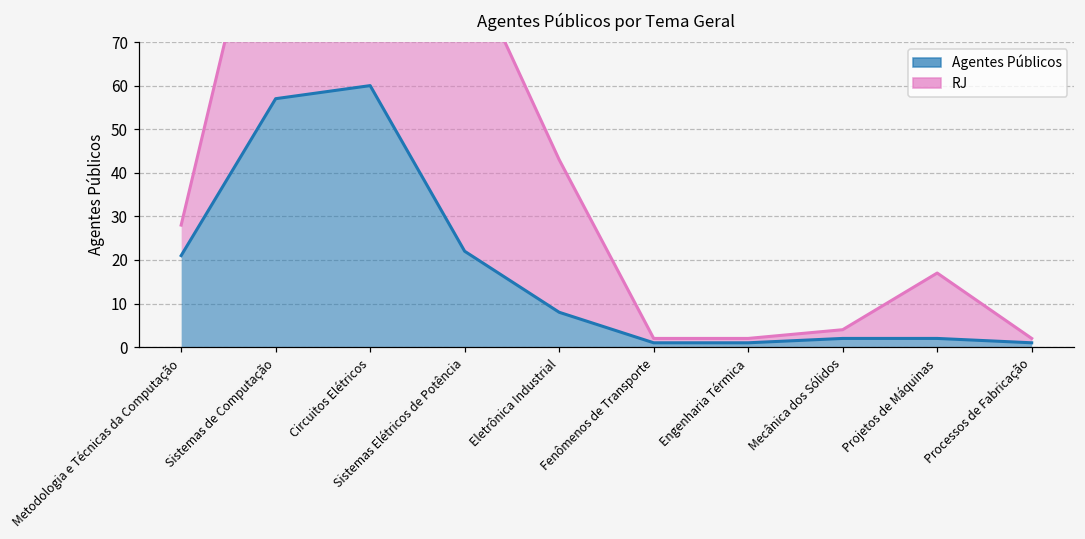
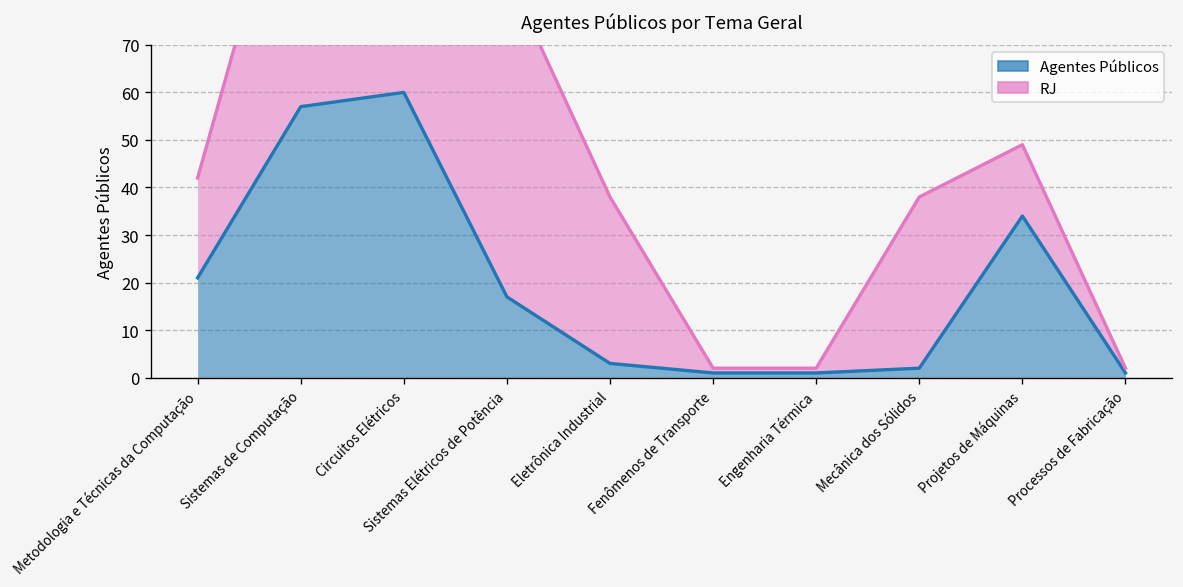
  {
    "Agentes Públicos": {
      "Metodologia e Técnicas da Computação": 21,
      "Sistemas de Computação": 57,
      "Circuitos Elétricos": 60,
-     "Sistemas Elétricos de Potência": 22,
-     "Eletrônica Industrial": 8,
+     "Sistemas Elétricos de Potência": 17,
+     "Eletrônica Industrial": 3,
      "Fenômenos de Transporte": 1,
      "Engenharia Térmica": 1,
      "Mecânica dos Sólidos": 2,
-     "Projetos de Máquinas": 2,
+     "Projetos de Máquinas": 34,
      "Processos de Fabricação": 1
    },
    "RJ": {
-     "Metodologia e Técnicas da Computação": 7,
+     "Metodologia e Técnicas da Computação": 21,
      "Eletrônica Industrial": 35,
      "Fenômenos de Transporte": 1,
      "Engenharia Térmica": 1,
-     "Mecânica dos Sólidos": 2,
+     "Mecânica dos Sólidos": 36,
      "Projetos de Máquinas": 15,
      "Processos de Fabricação": 1
    }
  }
